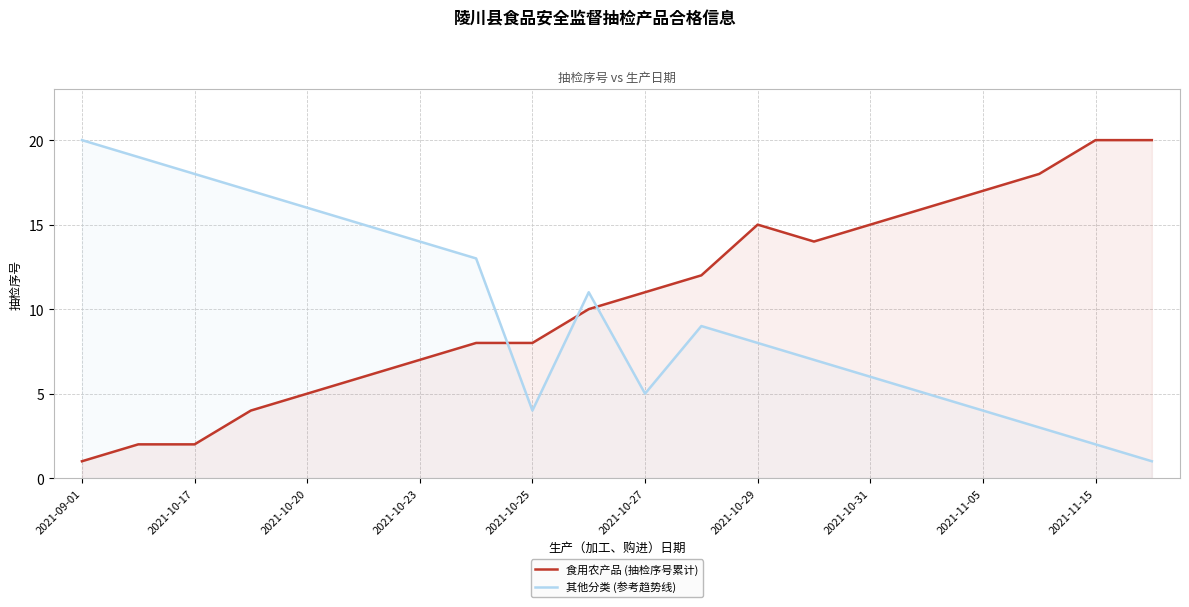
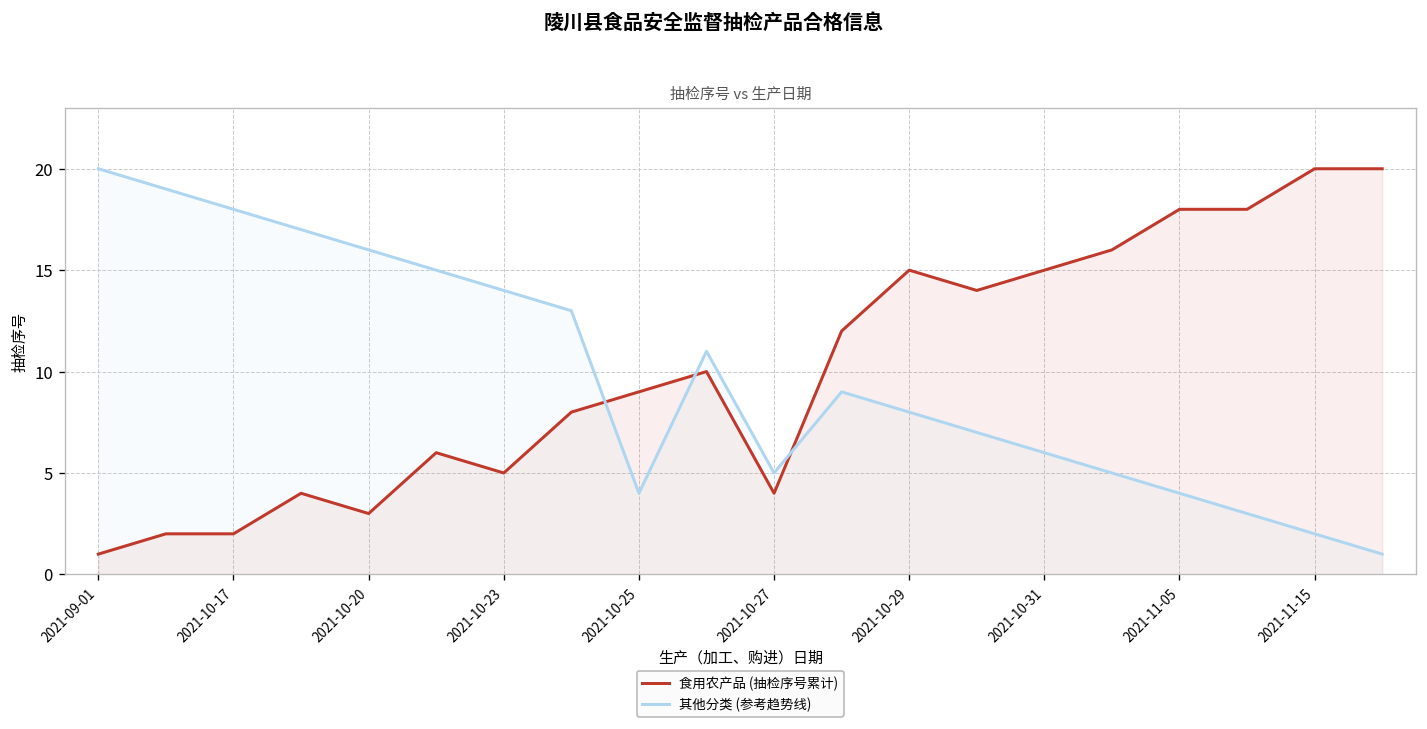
  {
    "食用农产品 (抽检序号累计)": {
      "2021-09-01": 1,
      "2021-10-17": 2,
-     "2021-10-20": 5,
-     "2021-10-23": 7,
-     "2021-10-25": 8,
-     "2021-10-27": 11,
+     "2021-10-20": 3,
+     "2021-10-23": 5,
+     "2021-10-25": 9,
+     "2021-10-27": 4,
      "2021-10-29": 15,
      "2021-10-31": 15,
-     "2021-11-05": 17,
+     "2021-11-05": 18,
      "2021-11-15": 20
    },
    "其他分类 (参考趋势线)": {
      "2021-09-01": 20,
      "2021-10-17": 18,
      "2021-10-20": 16,
      "2021-10-23": 14,
      "2021-10-25": 4,
      "2021-10-27": 5,
      "2021-10-29": 8,
      "2021-10-31": 6,
      "2021-11-05": 4,
      "2021-11-15": 2
    }
  }
